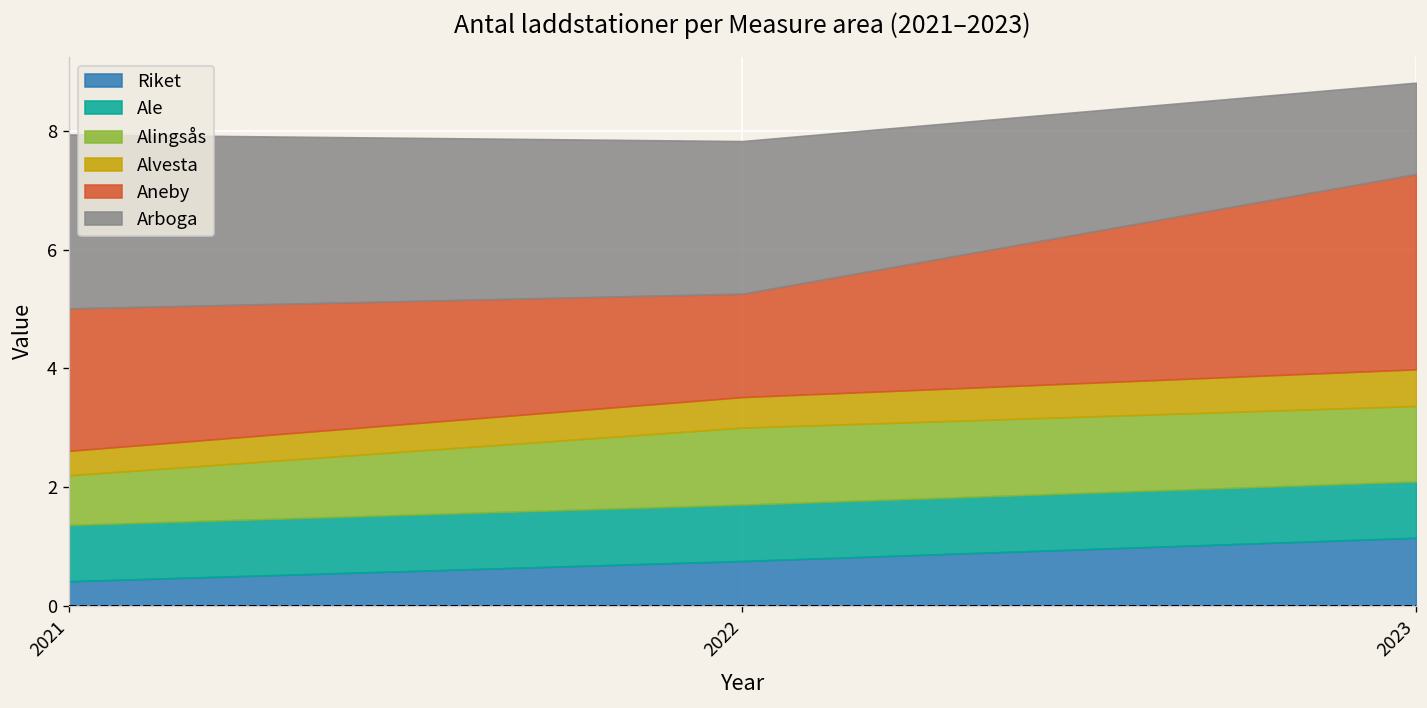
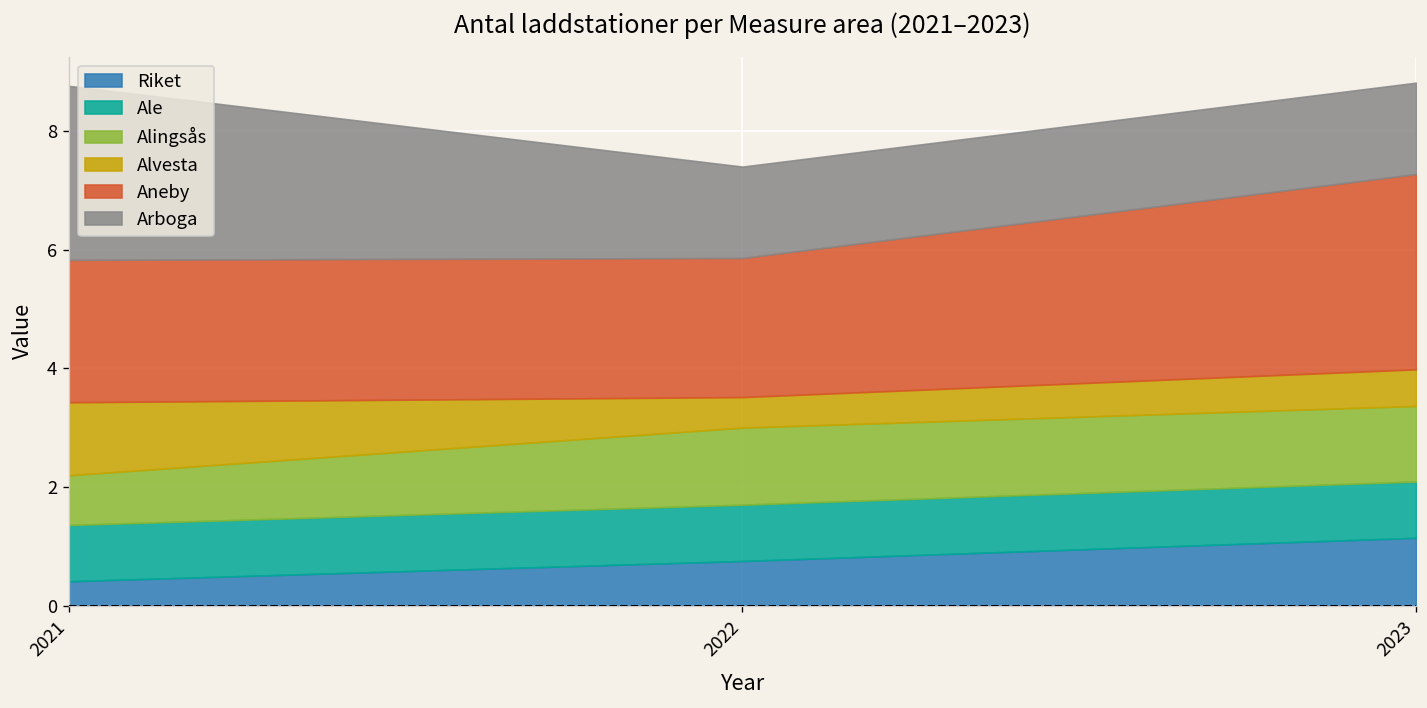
  {
    "Riket": {
      "2021": 0.4,
      "2022": 0.8,
      "2023": 1.2
    },
    "Ale": {
      "2021": 0.9,
      "2022": 0.9,
      "2023": 0.9
    },
    "Alingsås": {
      "2021": 0.8,
      "2022": 1.3,
      "2023": 1.3
    },
    "Alvesta": {
-     "2021": 0.4,
+     "2021": 1.2,
      "2022": 0.5,
      "2023": 0.6
    },
    "Aneby": {
      "2021": 2.4,
-     "2022": 1.7,
+     "2022": 2.3,
      "2023": 3.3
    },
    "Arboga": {
      "2021": 2.9,
-     "2022": 2.6,
+     "2022": 1.5,
      "2023": 1.5
    }
  }
